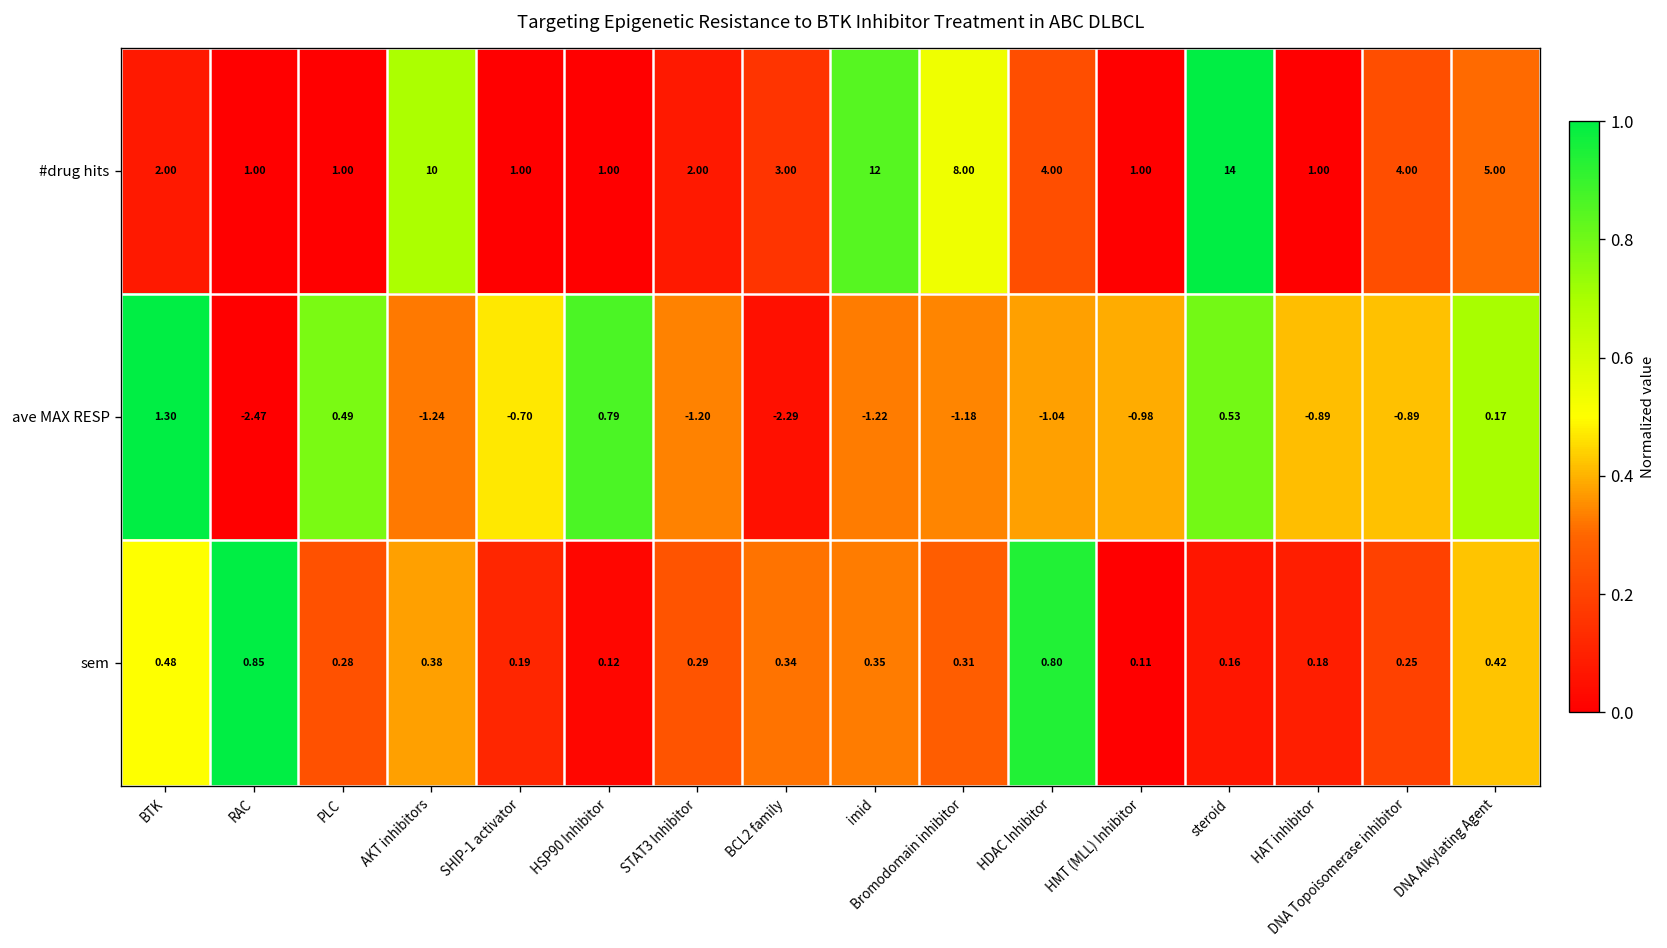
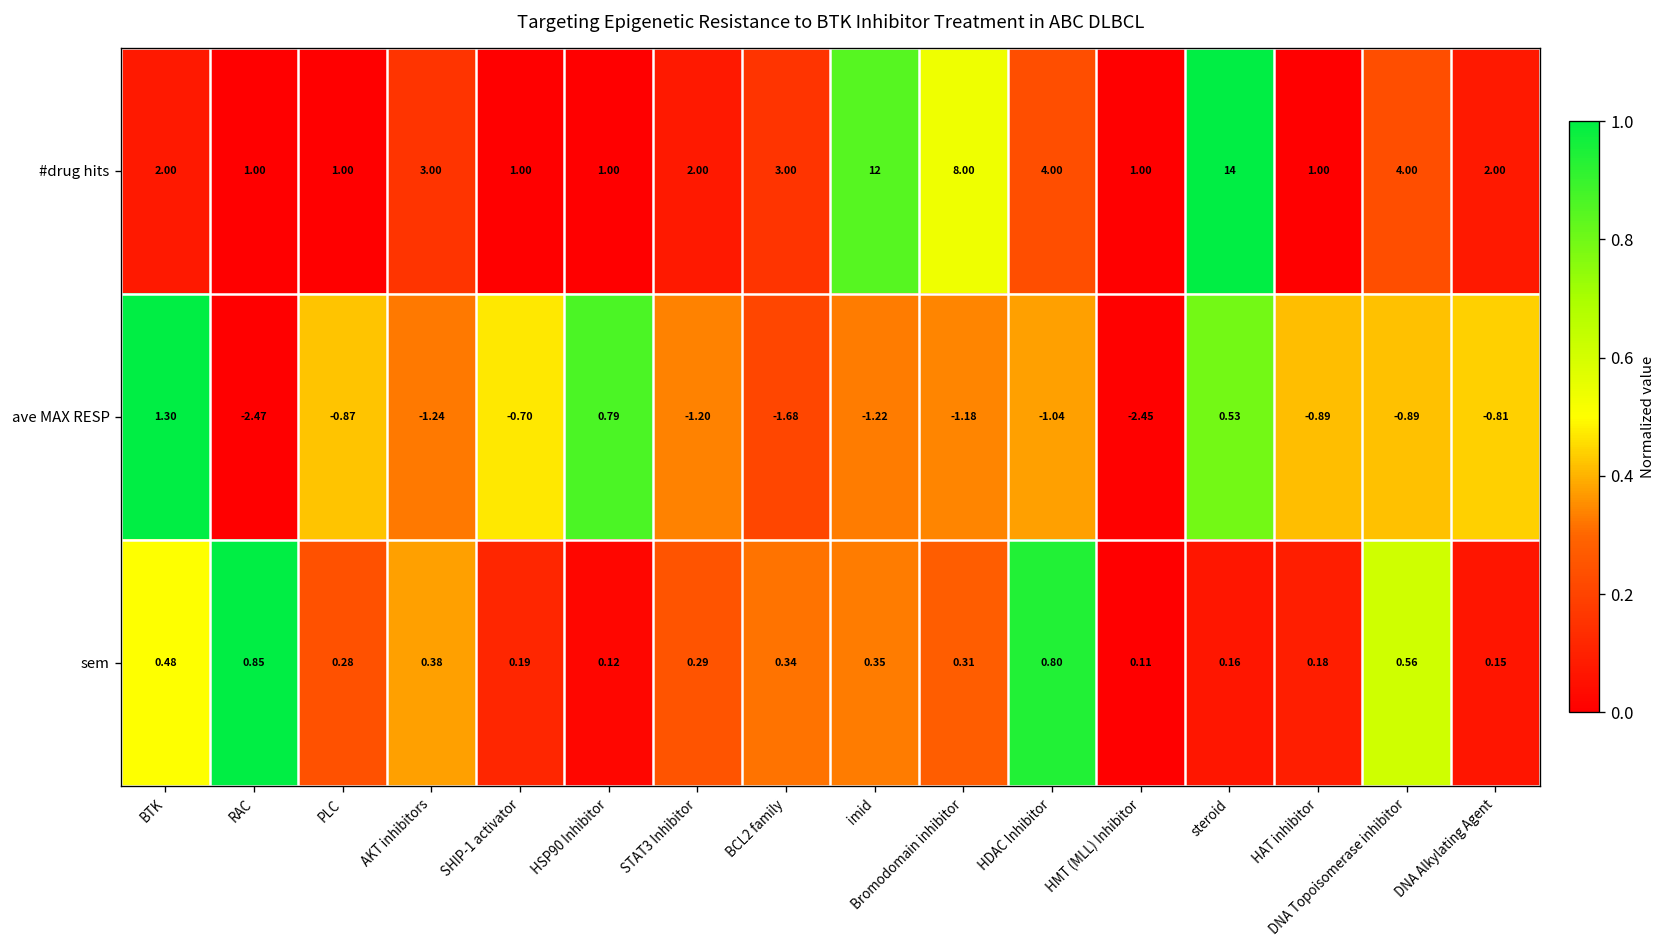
  {
    "#drug hits": {
      "BTK": 2.00,
      "RAC": 1.00,
      "PLC": 1.00,
-     "AKT inhibitors": 10,
+     "AKT inhibitors": 3.00,
      "SHIP-1 activator": 1.00,
      "HSP90 Inhibitor": 1.00,
      "STAT3 Inhibitor": 2.00,
      "BCL2 family": 3.00,
      "imid": 12,
      "Bromodomain inhibitor": 8.00,
      "HDAC Inhibitor": 4.00,
      "HMT (MLL) Inhibitor": 1.00,
      "steroid": 14,
      "HAT inhibitor": 1.00,
      "DNA Topoisomerase inhibitor": 4.00,
-     "DNA Alkylating Agent": 5.00
+     "DNA Alkylating Agent": 2.00
    },
    "ave MAX RESP": {
      "BTK": 1.30,
      "RAC": -2.47,
-     "PLC": 0.49,
+     "PLC": -0.87,
      "AKT inhibitors": -1.24,
      "SHIP-1 activator": -0.70,
      "HSP90 Inhibitor": 0.79,
      "STAT3 Inhibitor": -1.20,
-     "BCL2 family": -2.29,
+     "BCL2 family": -1.68,
      "imid": -1.22,
      "Bromodomain inhibitor": -1.18,
      "HDAC Inhibitor": -1.04,
-     "HMT (MLL) Inhibitor": -0.98,
+     "HMT (MLL) Inhibitor": -2.45,
      "steroid": 0.53,
      "HAT inhibitor": -0.89,
      "DNA Topoisomerase inhibitor": -0.89,
-     "DNA Alkylating Agent": 0.17
+     "DNA Alkylating Agent": -0.81
    },
    "sem": {
      "BTK": 0.48,
      "RAC": 0.85,
      "PLC": 0.28,
      "AKT inhibitors": 0.38,
      "SHIP-1 activator": 0.19,
      "HSP90 Inhibitor": 0.12,
      "STAT3 Inhibitor": 0.29,
      "BCL2 family": 0.34,
      "imid": 0.35,
      "Bromodomain inhibitor": 0.31,
      "HDAC Inhibitor": 0.80,
      "HMT (MLL) Inhibitor": 0.11,
      "steroid": 0.16,
      "HAT inhibitor": 0.18,
-     "DNA Topoisomerase inhibitor": 0.25,
-     "DNA Alkylating Agent": 0.42
+     "DNA Topoisomerase inhibitor": 0.56,
+     "DNA Alkylating Agent": 0.15
    }
  }
